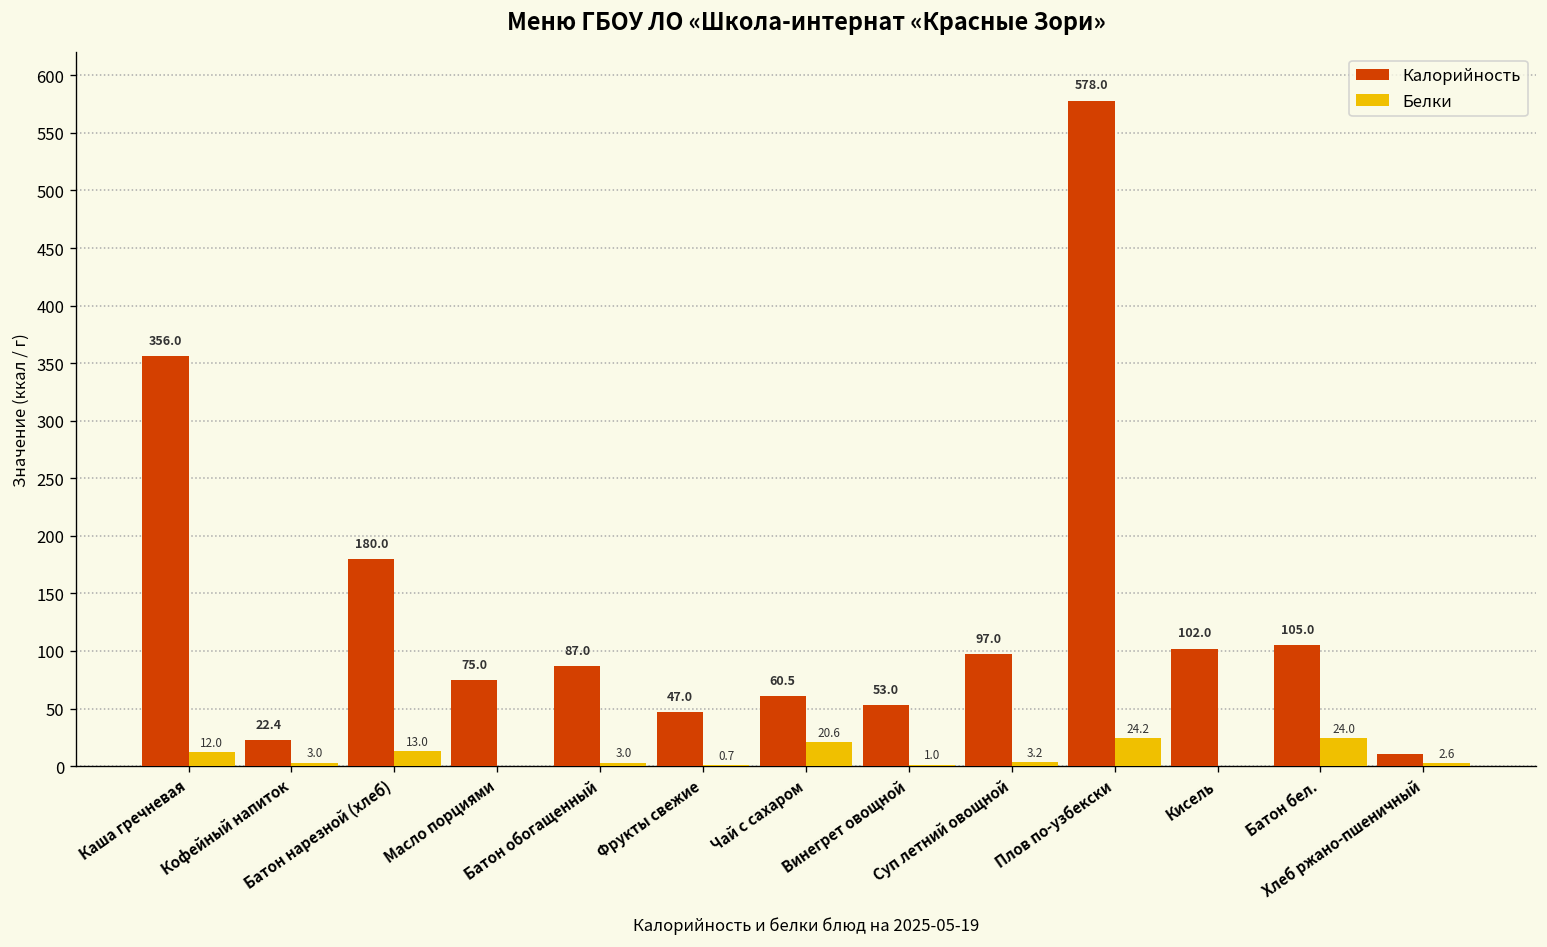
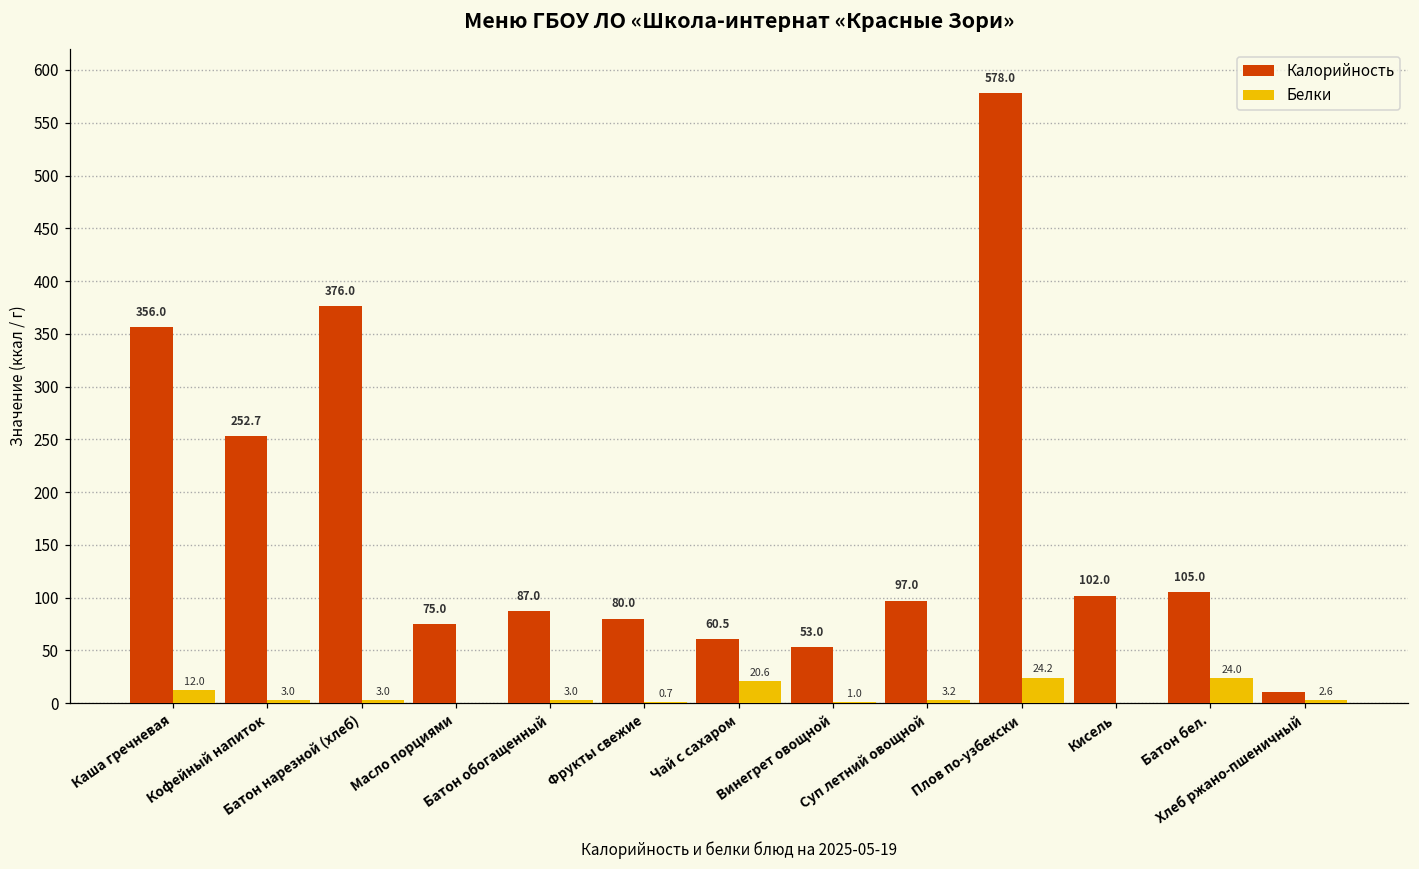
  {
    "Калорийность": {
      "Каша гречневая": 356.0,
-     "Кофейный напиток": 22.4,
-     "Батон нарезной (хлеб)": 180.0,
+     "Кофейный напиток": 252.7,
+     "Батон нарезной (хлеб)": 376.0,
      "Масло порциями": 75.0,
      "Батон обогащенный": 87.0,
-     "Фрукты свежие": 47.0,
+     "Фрукты свежие": 80.0,
      "Чай с сахаром": 60.5,
      "Винегрет овощной": 53.0,
      "Суп летний овощной": 97.0,
      "Плов по-узбекски": 578.0,
      "Кисель": 102.0,
      "Батон бел.": 105.0
    },
    "Белки": {
      "Каша гречневая": 12.0,
      "Кофейный напиток": 3.0,
-     "Батон нарезной (хлеб)": 13.0,
+     "Батон нарезной (хлеб)": 3.0,
      "Батон обогащенный": 3.0,
      "Фрукты свежие": 0.7,
      "Чай с сахаром": 20.6,
      "Винегрет овощной": 1.0,
      "Суп летний овощной": 3.2,
      "Плов по-узбекски": 24.2,
      "Батон бел.": 24.0,
      "Хлеб ржано-пшеничный": 2.6
    }
  }
